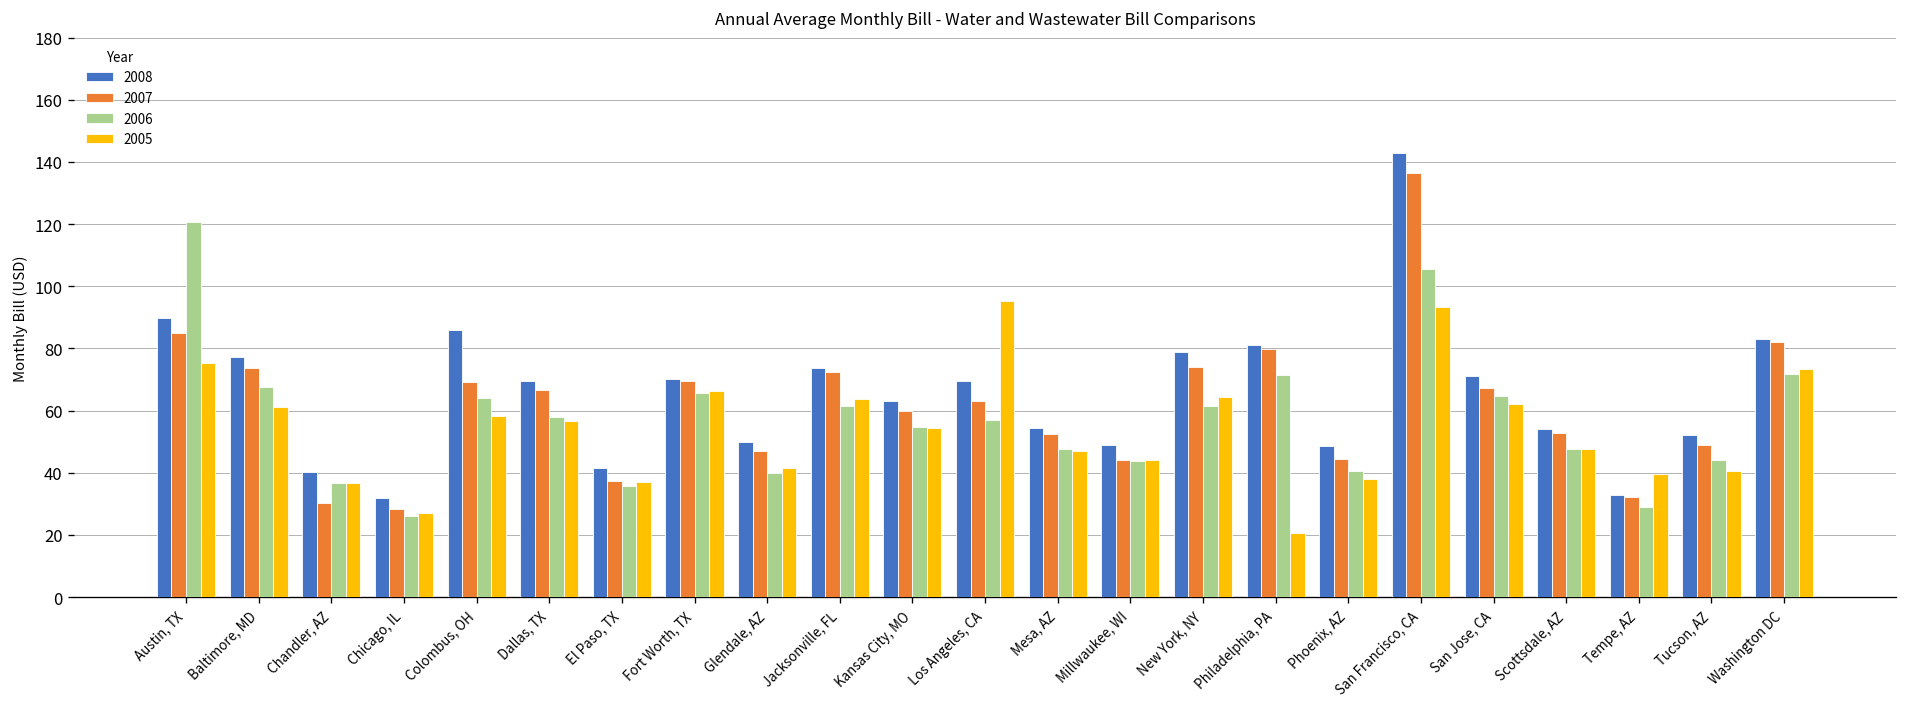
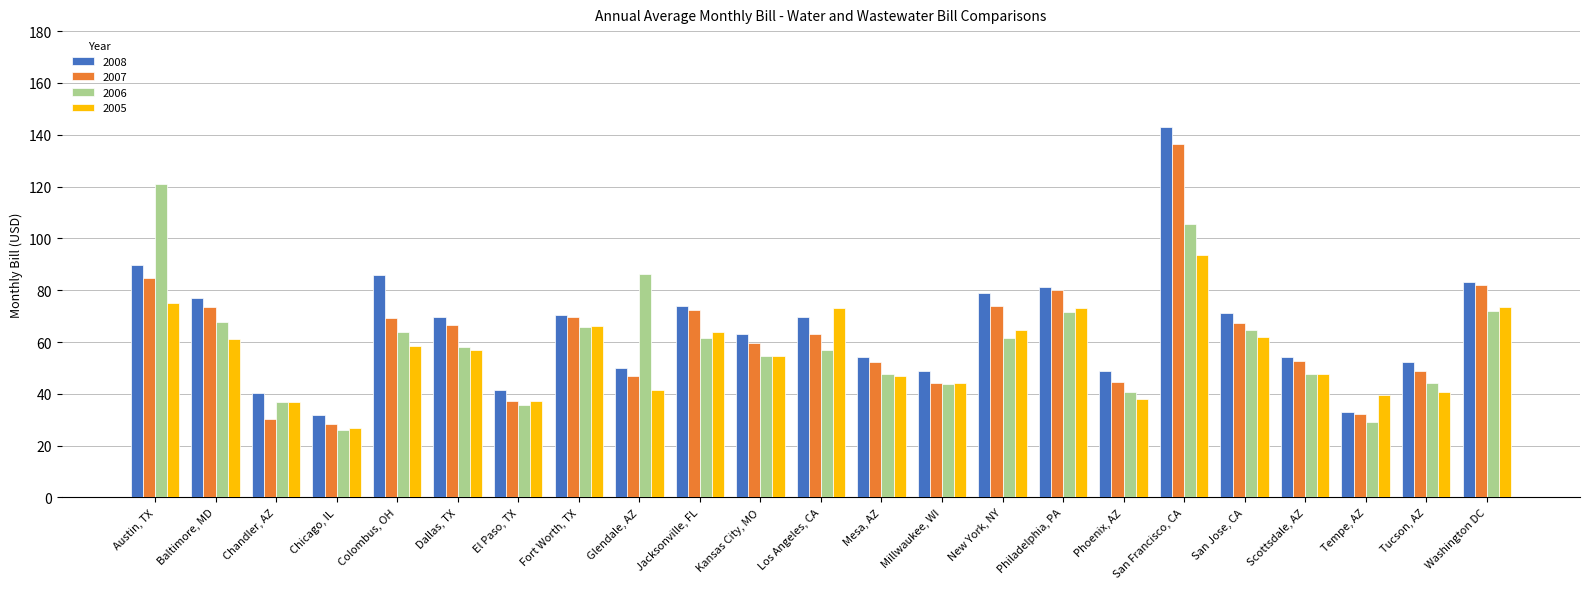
  {
    "2008": {
      "Austin, TX": 90,
      "Baltimore, MD": 77,
      "Chandler, AZ": 40,
      "Chicago, IL": 32,
      "Colombus, OH": 86,
      "Dallas, TX": 70,
      "El Paso, TX": 42,
      "Fort Worth, TX": 70,
      "Glendale, AZ": 50,
      "Jacksonville, FL": 74,
      "Kansas City, MO": 63,
      "Los Angeles, CA": 69,
      "Mesa, AZ": 54,
      "Millwaukee, WI": 49,
      "New York, NY": 79,
      "Philadelphia, PA": 81,
      "Phoenix, AZ": 49,
      "San Francisco, CA": 143,
      "San Jose, CA": 71,
      "Scottsdale, AZ": 54,
      "Tempe, AZ": 33,
      "Tucson, AZ": 52,
      "Washington DC": 83
    },
    "2007": {
      "Austin, TX": 85,
      "Baltimore, MD": 74,
      "Chandler, AZ": 30,
      "Chicago, IL": 28,
      "Colombus, OH": 69,
      "Dallas, TX": 67,
      "El Paso, TX": 37,
      "Fort Worth, TX": 70,
      "Glendale, AZ": 47,
      "Jacksonville, FL": 73,
      "Kansas City, MO": 60,
      "Los Angeles, CA": 63,
      "Mesa, AZ": 52,
      "Millwaukee, WI": 44,
      "New York, NY": 74,
      "Philadelphia, PA": 80,
      "Phoenix, AZ": 44,
      "San Francisco, CA": 137,
      "San Jose, CA": 67,
      "Scottsdale, AZ": 53,
      "Tempe, AZ": 32,
      "Tucson, AZ": 49,
      "Washington DC": 82
    },
    "2006": {
      "Austin, TX": 121,
      "Baltimore, MD": 68,
      "Chandler, AZ": 37,
      "Chicago, IL": 26,
      "Colombus, OH": 64,
      "Dallas, TX": 58,
      "El Paso, TX": 36,
      "Fort Worth, TX": 66,
-     "Glendale, AZ": 40,
+     "Glendale, AZ": 86,
      "Jacksonville, FL": 61,
      "Kansas City, MO": 55,
      "Los Angeles, CA": 57,
      "Mesa, AZ": 48,
      "Millwaukee, WI": 44,
      "New York, NY": 62,
      "Philadelphia, PA": 72,
      "Phoenix, AZ": 41,
      "San Francisco, CA": 106,
      "San Jose, CA": 65,
      "Scottsdale, AZ": 48,
      "Tempe, AZ": 29,
      "Tucson, AZ": 44,
      "Washington DC": 72
    },
    "2005": {
      "Austin, TX": 75,
      "Baltimore, MD": 61,
      "Chandler, AZ": 37,
      "Chicago, IL": 27,
      "Colombus, OH": 58,
      "Dallas, TX": 57,
      "El Paso, TX": 37,
      "Fort Worth, TX": 66,
      "Glendale, AZ": 41,
      "Jacksonville, FL": 64,
      "Kansas City, MO": 54,
-     "Los Angeles, CA": 95,
+     "Los Angeles, CA": 73,
      "Mesa, AZ": 47,
      "Millwaukee, WI": 44,
      "New York, NY": 65,
-     "Philadelphia, PA": 21,
+     "Philadelphia, PA": 73,
      "Phoenix, AZ": 38,
      "San Francisco, CA": 93,
      "San Jose, CA": 62,
      "Scottsdale, AZ": 48,
      "Tempe, AZ": 40,
      "Tucson, AZ": 41,
      "Washington DC": 73
    }
  }
